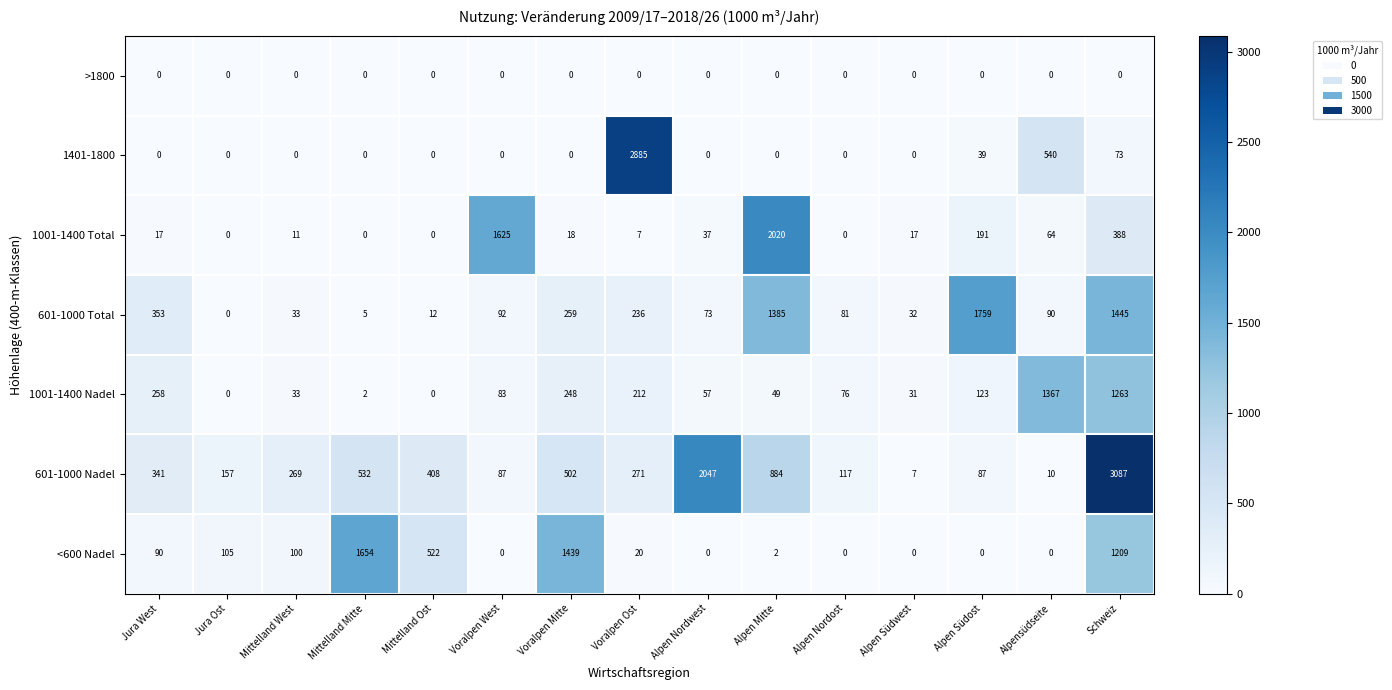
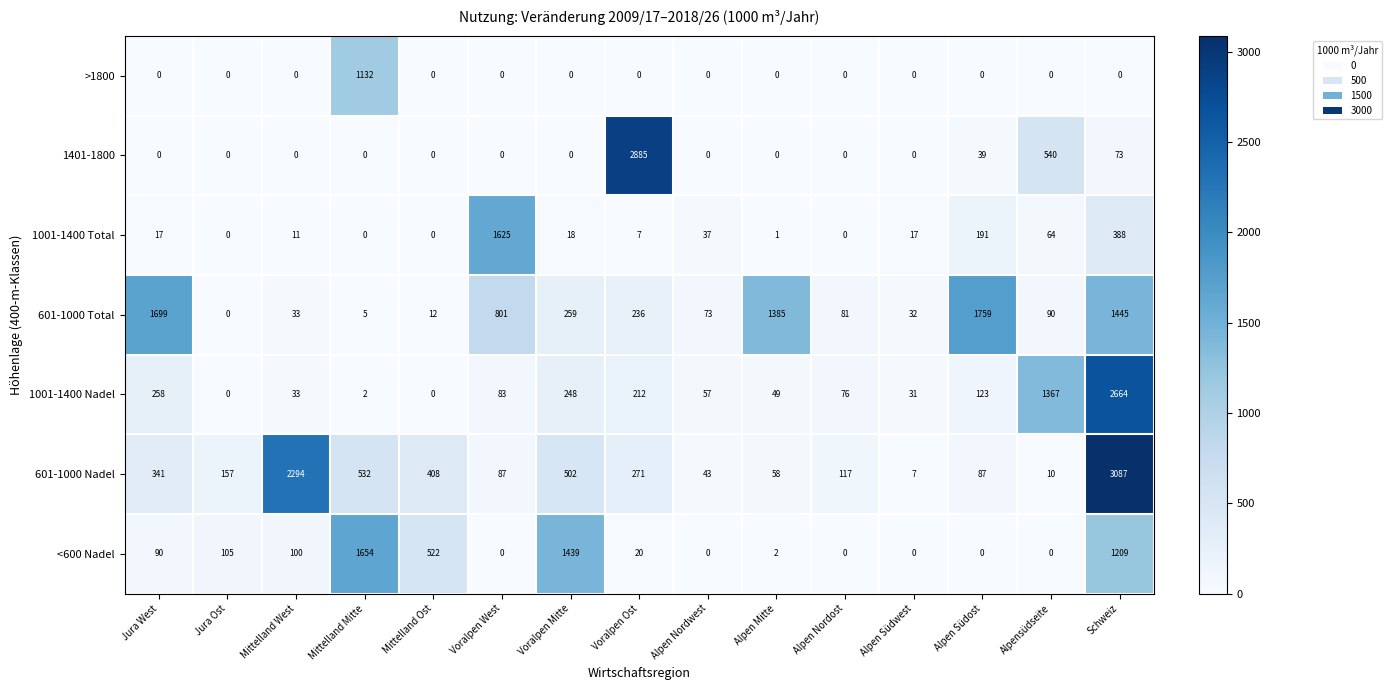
  {
    ">1800": {
      "Jura West": 0,
      "Jura Ost": 0,
      "Mittelland West": 0,
-     "Mittelland Mitte": 0,
+     "Mittelland Mitte": 1132,
      "Mittelland Ost": 0,
      "Voralpen West": 0,
      "Voralpen Mitte": 0,
      "Voralpen Ost": 0,
      "Alpen Nordwest": 0,
      "Alpen Mitte": 0,
      "Alpen Nordost": 0,
      "Alpen Südwest": 0,
      "Alpen Südost": 0,
      "Alpensüdseite": 0,
      "Schweiz": 0
    },
    "1401-1800": {
      "Jura West": 0,
      "Jura Ost": 0,
      "Mittelland West": 0,
      "Mittelland Mitte": 0,
      "Mittelland Ost": 0,
      "Voralpen West": 0,
      "Voralpen Mitte": 0,
      "Voralpen Ost": 2885,
      "Alpen Nordwest": 0,
      "Alpen Mitte": 0,
      "Alpen Nordost": 0,
      "Alpen Südwest": 0,
      "Alpen Südost": 39,
      "Alpensüdseite": 540,
      "Schweiz": 73
    },
    "1001-1400 Total": {
      "Jura West": 17,
      "Jura Ost": 0,
      "Mittelland West": 11,
      "Mittelland Mitte": 0,
      "Mittelland Ost": 0,
      "Voralpen West": 1625,
      "Voralpen Mitte": 18,
      "Voralpen Ost": 7,
      "Alpen Nordwest": 37,
-     "Alpen Mitte": 2020,
+     "Alpen Mitte": 1,
      "Alpen Nordost": 0,
      "Alpen Südwest": 17,
      "Alpen Südost": 191,
      "Alpensüdseite": 64,
      "Schweiz": 388
    },
    "601-1000 Total": {
-     "Jura West": 353,
+     "Jura West": 1699,
      "Jura Ost": 0,
      "Mittelland West": 33,
      "Mittelland Mitte": 5,
      "Mittelland Ost": 12,
-     "Voralpen West": 92,
+     "Voralpen West": 801,
      "Voralpen Mitte": 259,
      "Voralpen Ost": 236,
      "Alpen Nordwest": 73,
      "Alpen Mitte": 1385,
      "Alpen Nordost": 81,
      "Alpen Südwest": 32,
      "Alpen Südost": 1759,
      "Alpensüdseite": 90,
      "Schweiz": 1445
    },
    "1001-1400 Nadel": {
      "Jura West": 258,
      "Jura Ost": 0,
      "Mittelland West": 33,
      "Mittelland Mitte": 2,
      "Mittelland Ost": 0,
      "Voralpen West": 83,
      "Voralpen Mitte": 248,
      "Voralpen Ost": 212,
      "Alpen Nordwest": 57,
      "Alpen Mitte": 49,
      "Alpen Nordost": 76,
      "Alpen Südwest": 31,
      "Alpen Südost": 123,
      "Alpensüdseite": 1367,
-     "Schweiz": 1263
+     "Schweiz": 2664
    },
    "601-1000 Nadel": {
      "Jura West": 341,
      "Jura Ost": 157,
-     "Mittelland West": 269,
+     "Mittelland West": 2294,
      "Mittelland Mitte": 532,
      "Mittelland Ost": 408,
      "Voralpen West": 87,
      "Voralpen Mitte": 502,
      "Voralpen Ost": 271,
-     "Alpen Nordwest": 2047,
-     "Alpen Mitte": 884,
+     "Alpen Nordwest": 43,
+     "Alpen Mitte": 58,
      "Alpen Nordost": 117,
      "Alpen Südwest": 7,
      "Alpen Südost": 87,
      "Alpensüdseite": 10,
      "Schweiz": 3087
    },
    "<600 Nadel": {
      "Jura West": 90,
      "Jura Ost": 105,
      "Mittelland West": 100,
      "Mittelland Mitte": 1654,
      "Mittelland Ost": 522,
      "Voralpen West": 0,
      "Voralpen Mitte": 1439,
      "Voralpen Ost": 20,
      "Alpen Nordwest": 0,
      "Alpen Mitte": 2,
      "Alpen Nordost": 0,
      "Alpen Südwest": 0,
      "Alpen Südost": 0,
      "Alpensüdseite": 0,
      "Schweiz": 1209
    }
  }
